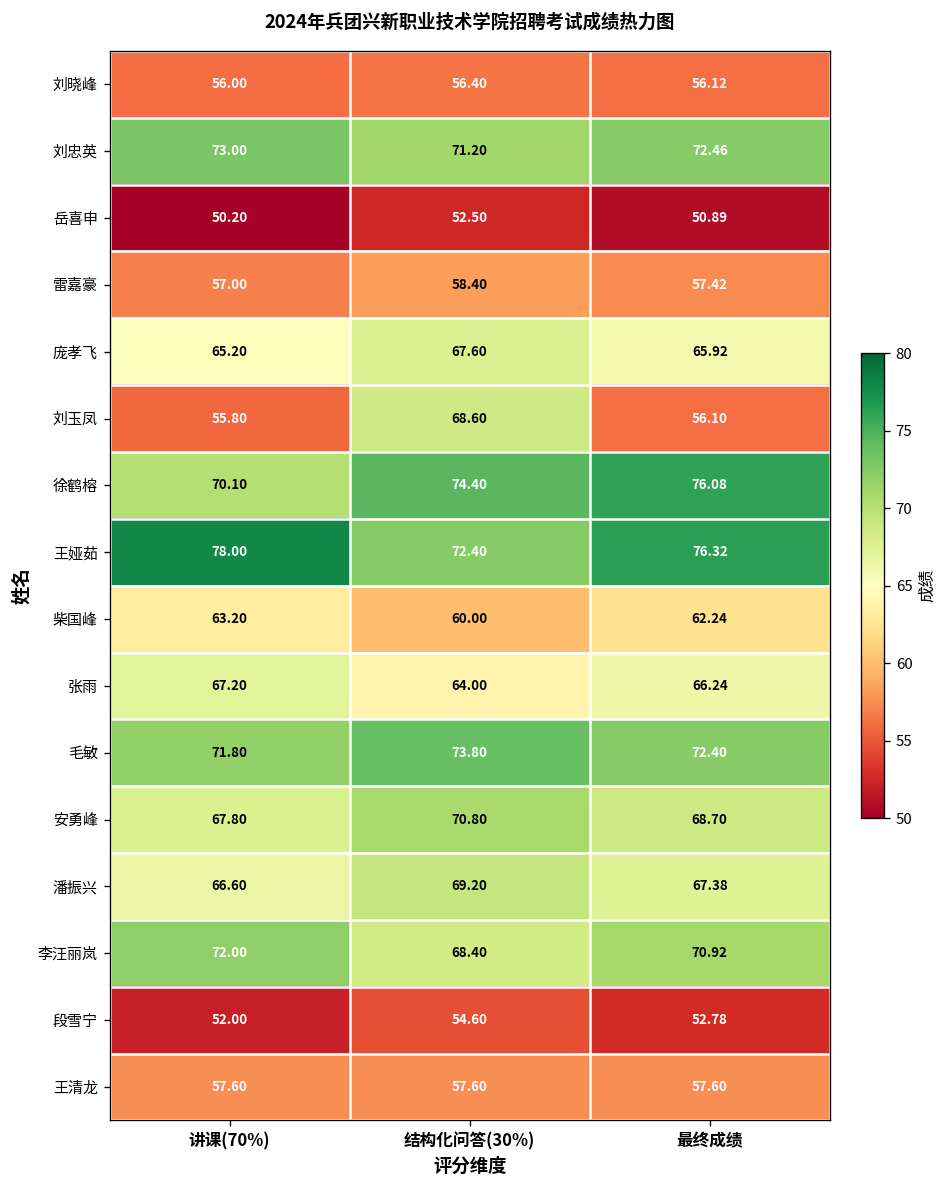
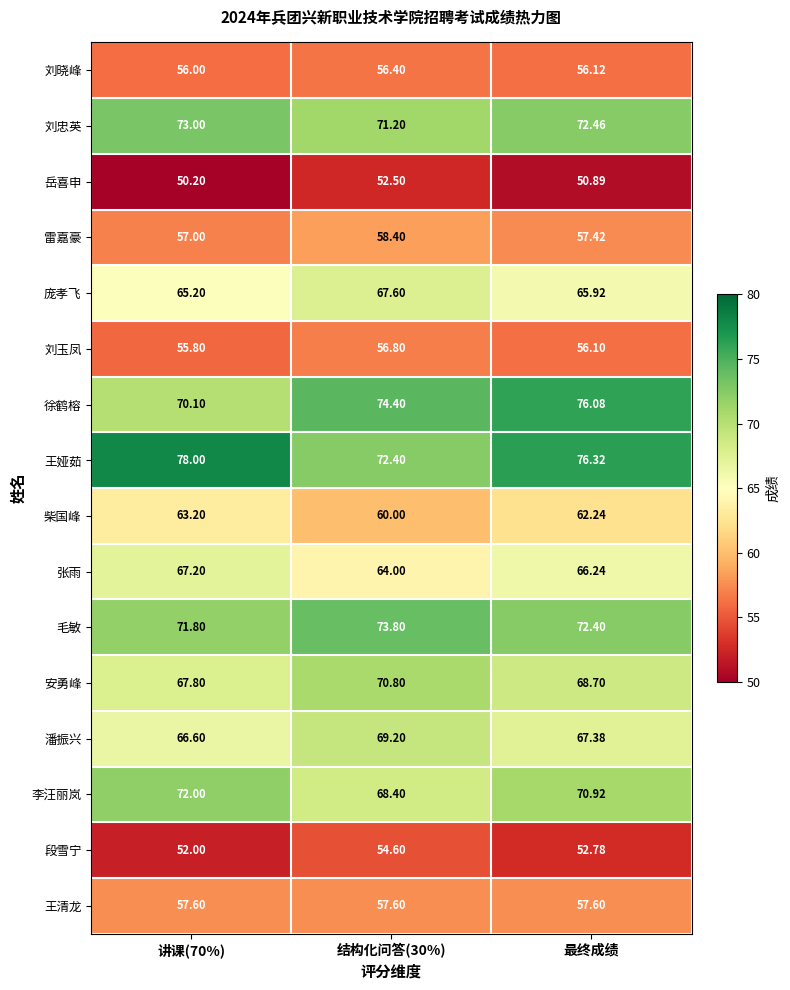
  {
    "刘晓峰": {
      "讲课(70%)": 56.00,
      "结构化问答(30%)": 56.40,
      "最终成绩": 56.12
    },
    "刘忠英": {
      "讲课(70%)": 73.00,
      "结构化问答(30%)": 71.20,
      "最终成绩": 72.46
    },
    "岳喜申": {
      "讲课(70%)": 50.20,
      "结构化问答(30%)": 52.50,
      "最终成绩": 50.89
    },
    "雷嘉豪": {
      "讲课(70%)": 57.00,
      "结构化问答(30%)": 58.40,
      "最终成绩": 57.42
    },
    "庞孝飞": {
      "讲课(70%)": 65.20,
      "结构化问答(30%)": 67.60,
      "最终成绩": 65.92
    },
    "刘玉凤": {
      "讲课(70%)": 55.80,
-     "结构化问答(30%)": 68.60,
+     "结构化问答(30%)": 56.80,
      "最终成绩": 56.10
    },
    "徐鹤榕": {
      "讲课(70%)": 70.10,
      "结构化问答(30%)": 74.40,
      "最终成绩": 76.08
    },
    "王娅茹": {
      "讲课(70%)": 78.00,
      "结构化问答(30%)": 72.40,
      "最终成绩": 76.32
    },
    "柴国峰": {
      "讲课(70%)": 63.20,
      "结构化问答(30%)": 60.00,
      "最终成绩": 62.24
    },
    "张雨": {
      "讲课(70%)": 67.20,
      "结构化问答(30%)": 64.00,
      "最终成绩": 66.24
    },
    "毛敏": {
      "讲课(70%)": 71.80,
      "结构化问答(30%)": 73.80,
      "最终成绩": 72.40
    },
    "安勇峰": {
      "讲课(70%)": 67.80,
      "结构化问答(30%)": 70.80,
      "最终成绩": 68.70
    },
    "潘振兴": {
      "讲课(70%)": 66.60,
      "结构化问答(30%)": 69.20,
      "最终成绩": 67.38
    },
    "李汪丽岚": {
      "讲课(70%)": 72.00,
      "结构化问答(30%)": 68.40,
      "最终成绩": 70.92
    },
    "段雪宁": {
      "讲课(70%)": 52.00,
      "结构化问答(30%)": 54.60,
      "最终成绩": 52.78
    },
    "王清龙": {
      "讲课(70%)": 57.60,
      "结构化问答(30%)": 57.60,
      "最终成绩": 57.60
    }
  }
